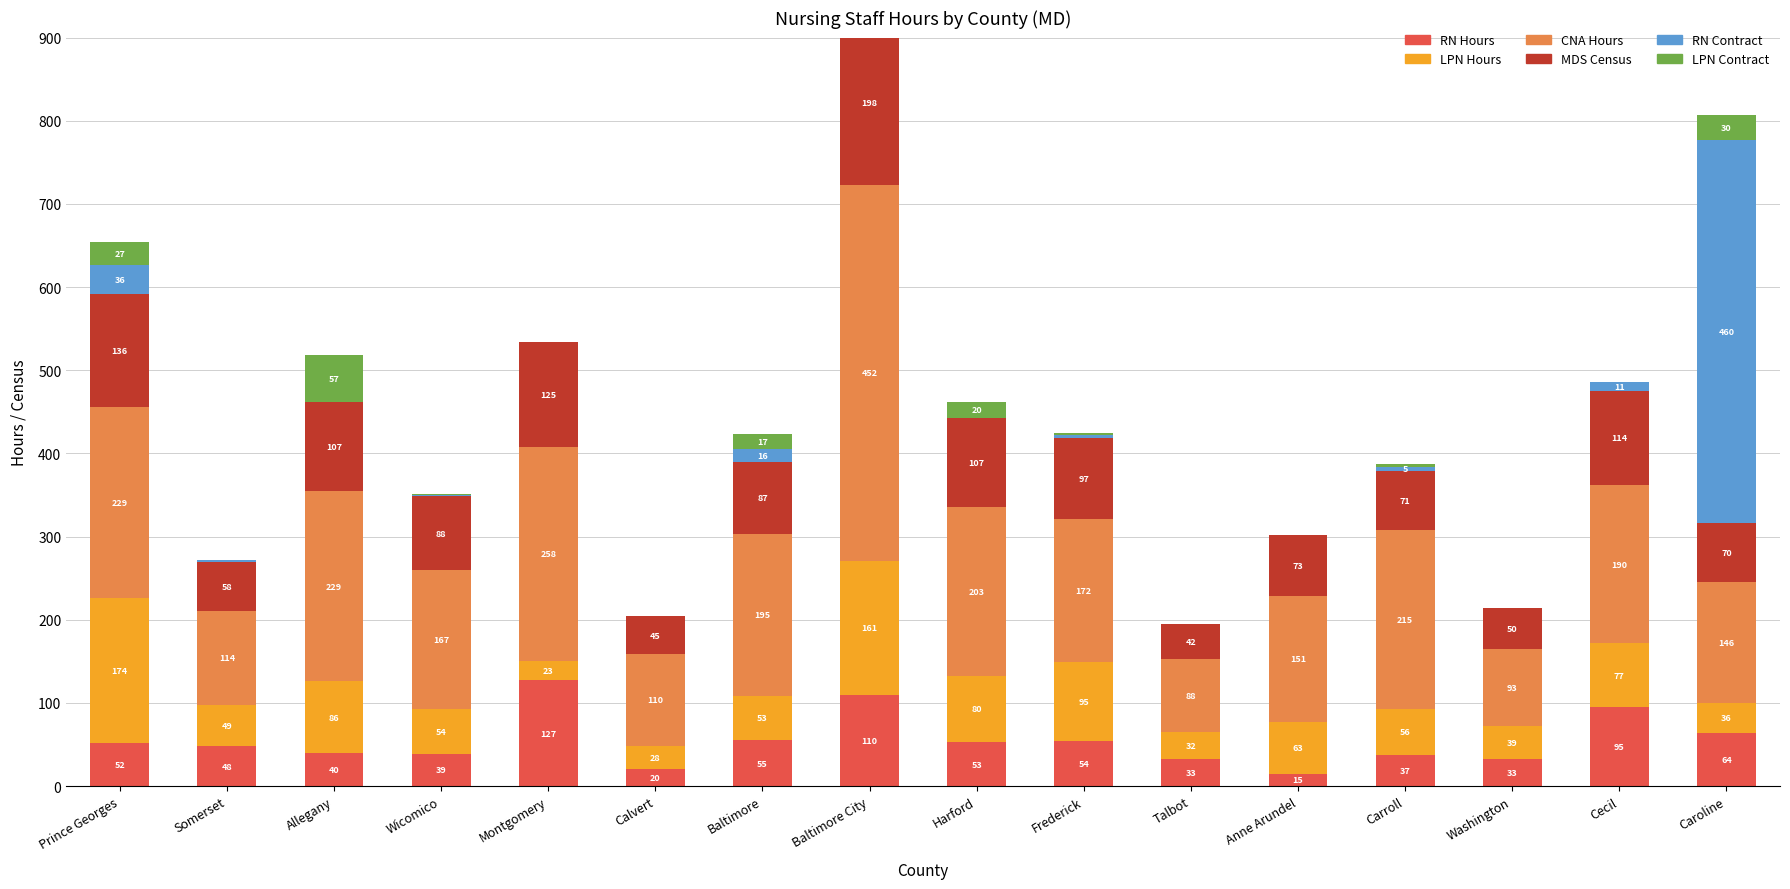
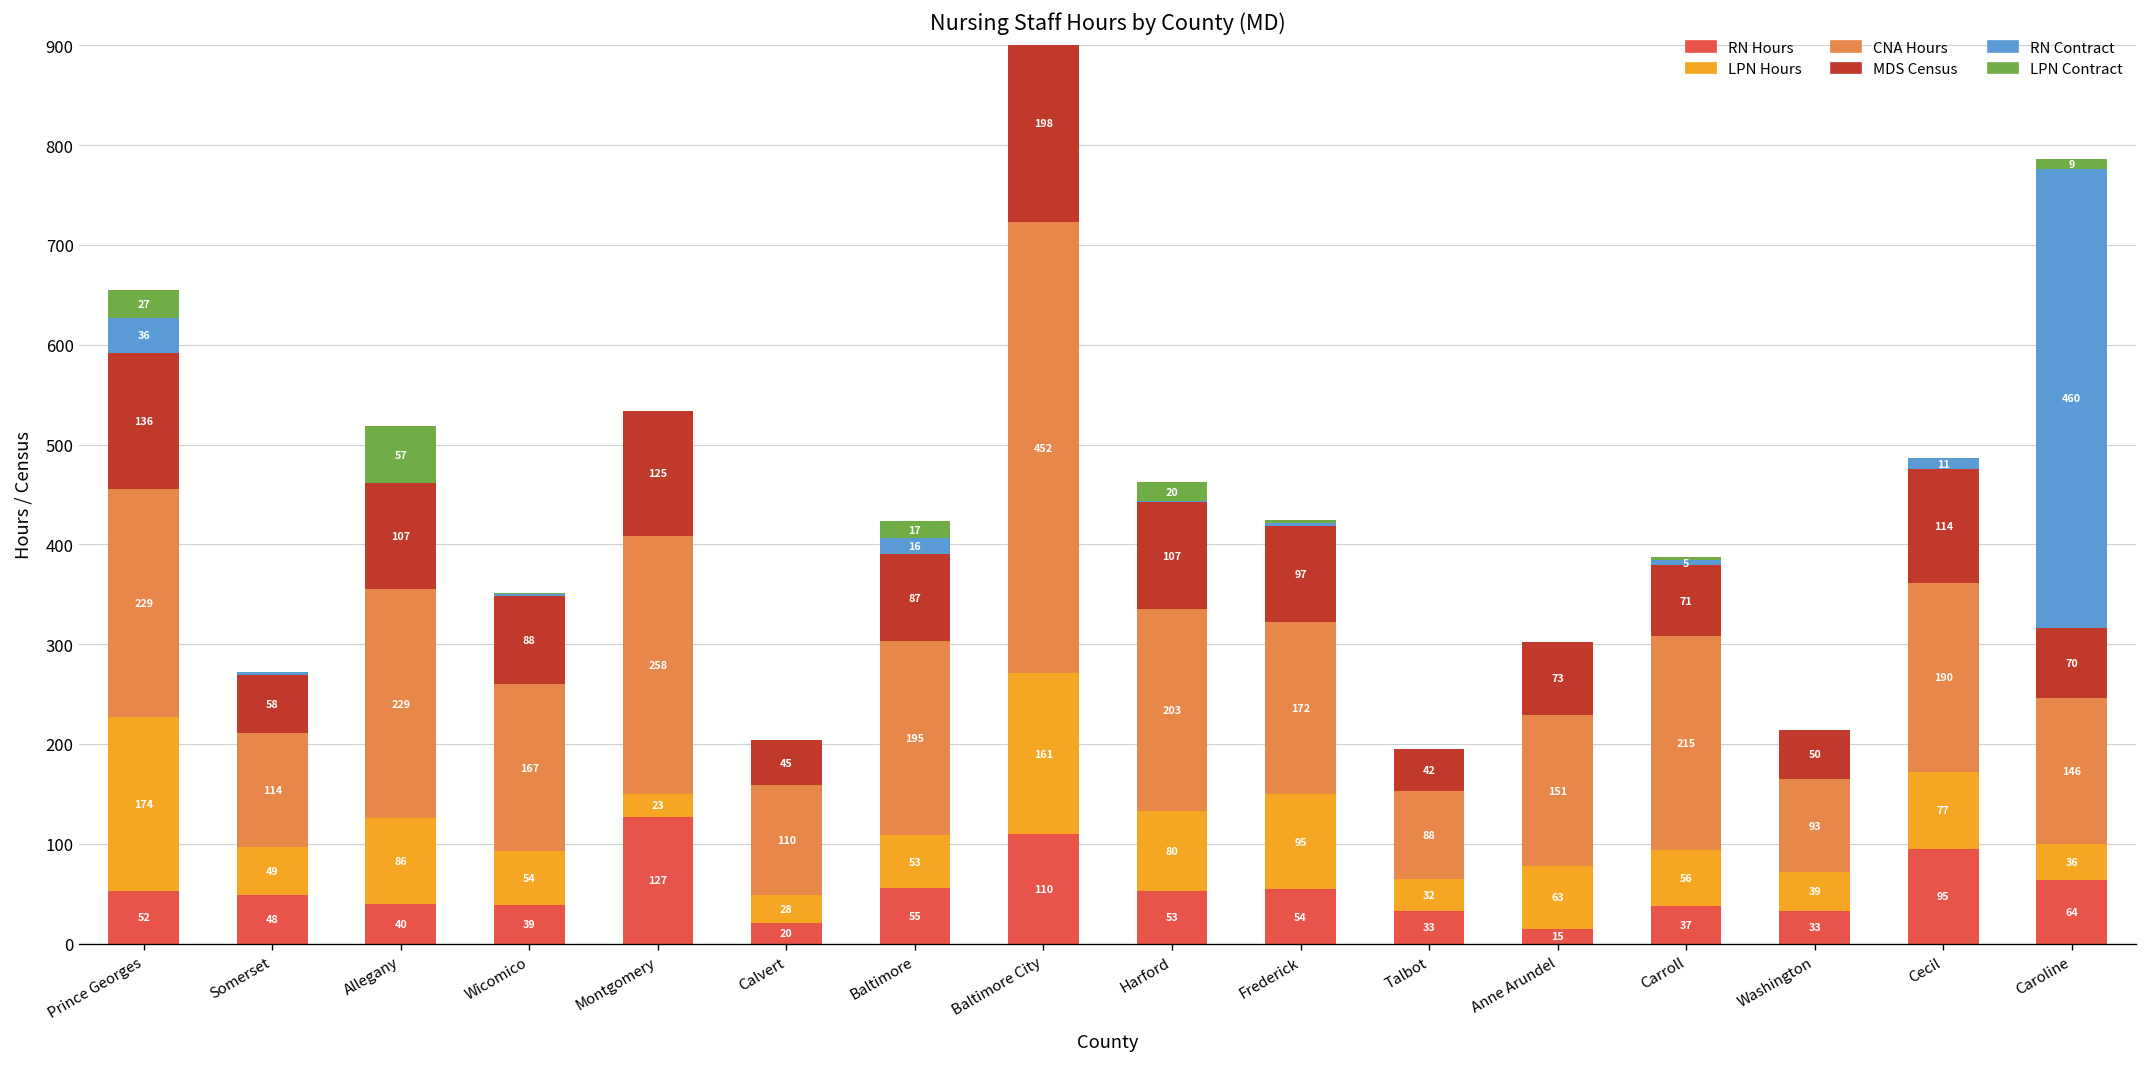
  {
    "RN Contract": {
      "Prince Georges": 36,
      "Baltimore": 16,
      "Carroll": 5,
      "Cecil": 11,
      "Caroline": 460
    },
    "LPN Contract": {
      "Prince Georges": 27,
      "Allegany": 57,
      "Baltimore": 17,
      "Harford": 20,
-     "Caroline": 30
+     "Caroline": 9
    }
  }
